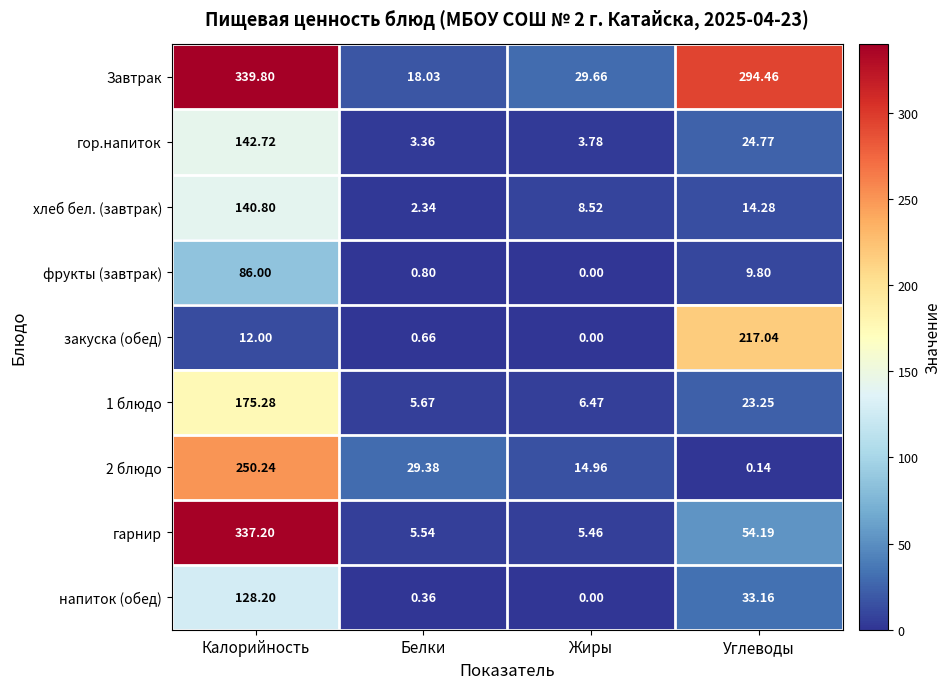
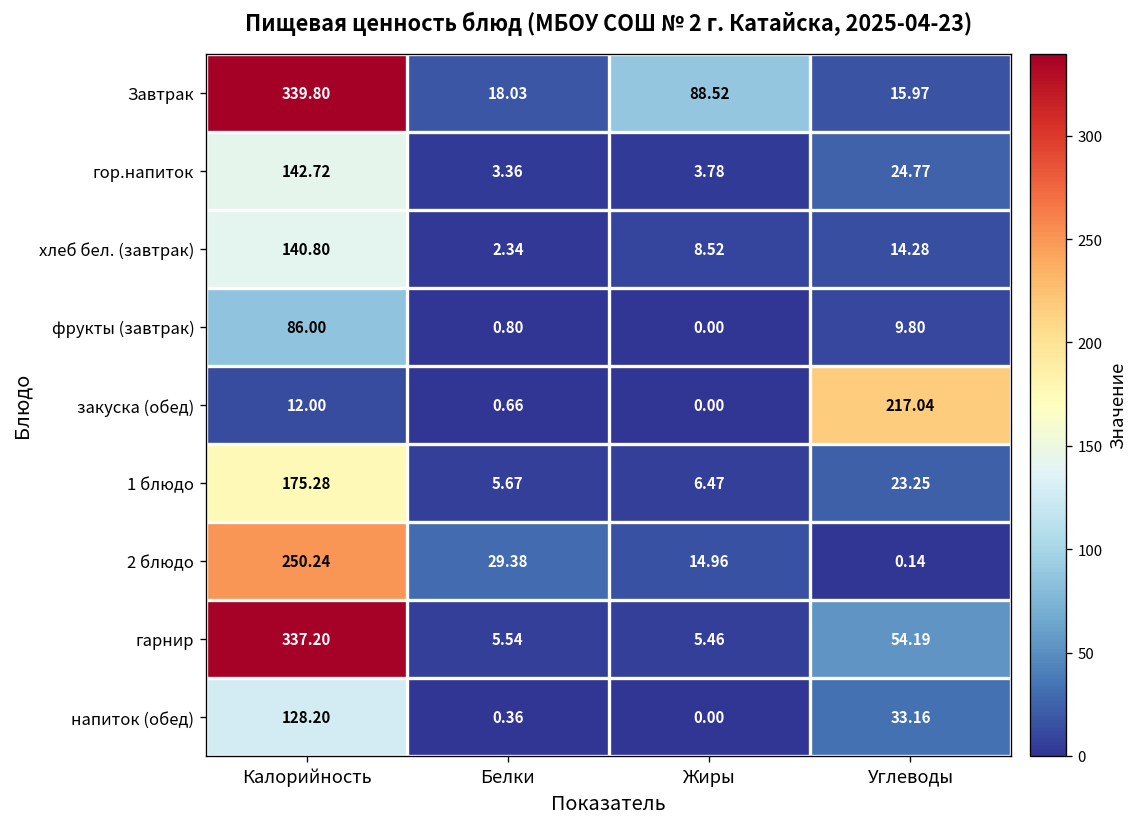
  {
    "Завтрак": {
      "Калорийность": 339.80,
      "Белки": 18.03,
-     "Жиры": 29.66,
-     "Углеводы": 294.46
+     "Жиры": 88.52,
+     "Углеводы": 15.97
    },
    "гор.напиток": {
      "Калорийность": 142.72,
      "Белки": 3.36,
      "Жиры": 3.78,
      "Углеводы": 24.77
    },
    "хлеб бел. (завтрак)": {
      "Калорийность": 140.80,
      "Белки": 2.34,
      "Жиры": 8.52,
      "Углеводы": 14.28
    },
    "фрукты (завтрак)": {
      "Калорийность": 86.00,
      "Белки": 0.80,
      "Жиры": 0.00,
      "Углеводы": 9.80
    },
    "закуска (обед)": {
      "Калорийность": 12.00,
      "Белки": 0.66,
      "Жиры": 0.00,
      "Углеводы": 217.04
    },
    "1 блюдо": {
      "Калорийность": 175.28,
      "Белки": 5.67,
      "Жиры": 6.47,
      "Углеводы": 23.25
    },
    "2 блюдо": {
      "Калорийность": 250.24,
      "Белки": 29.38,
      "Жиры": 14.96,
      "Углеводы": 0.14
    },
    "гарнир": {
      "Калорийность": 337.20,
      "Белки": 5.54,
      "Жиры": 5.46,
      "Углеводы": 54.19
    },
    "напиток (обед)": {
      "Калорийность": 128.20,
      "Белки": 0.36,
      "Жиры": 0.00,
      "Углеводы": 33.16
    }
  }
